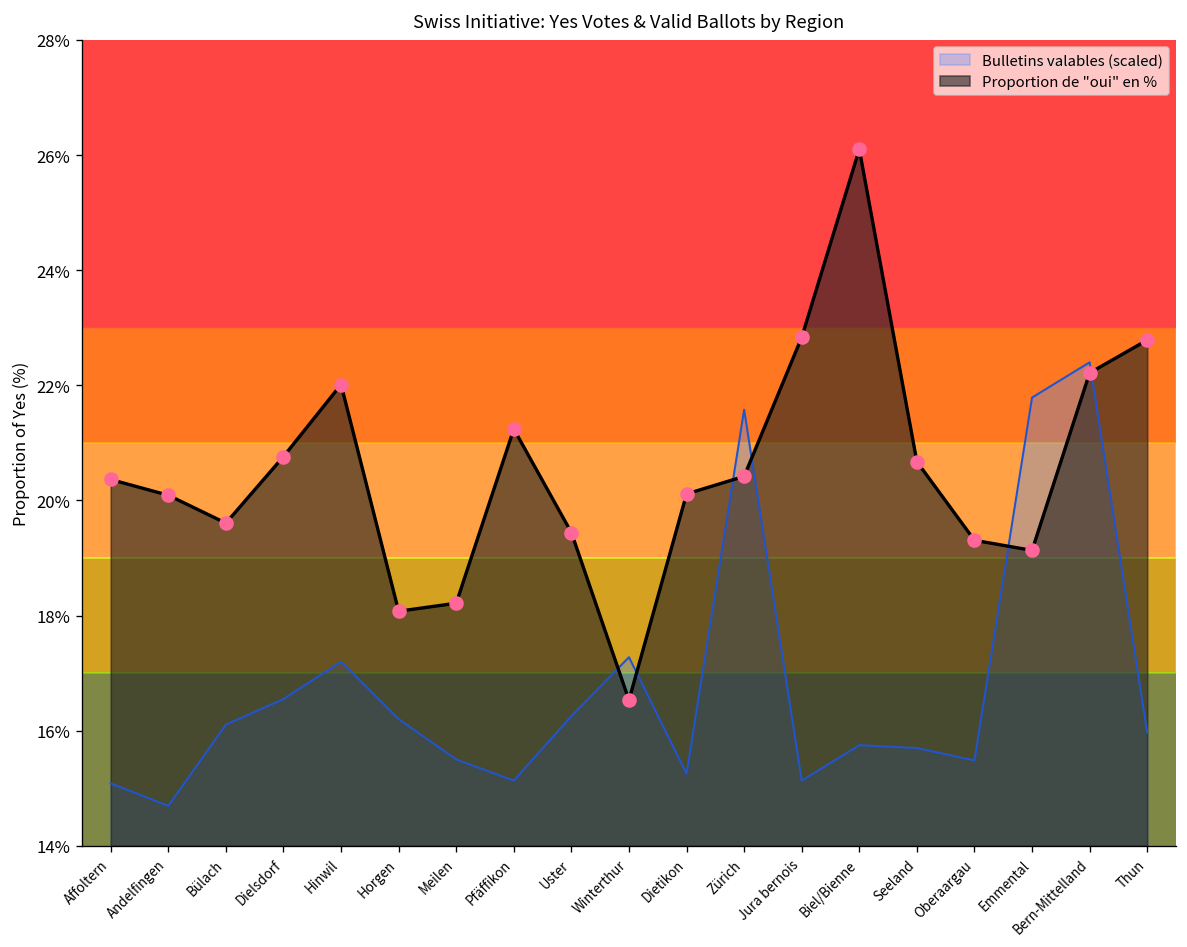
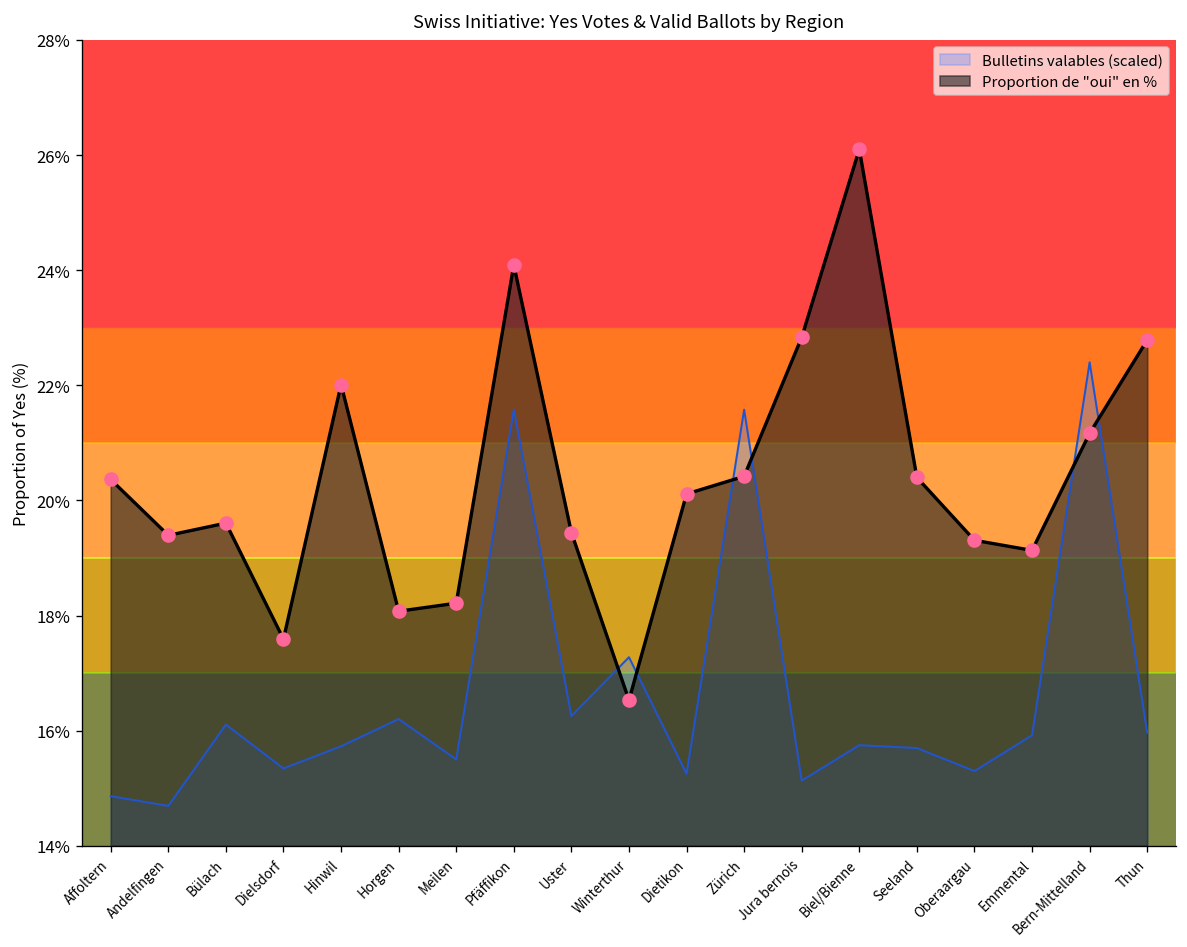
  {
    "Bulletins valables (scaled)": {
-     "Affoltern": "15.1%",
+     "Affoltern": "14.9%",
      "Andelfingen": "14.7%",
      "Bülach": "16.1%",
-     "Dielsdorf": "16.5%",
-     "Hinwil": "17.2%",
+     "Dielsdorf": "15.3%",
+     "Hinwil": "15.7%",
      "Horgen": "16.2%",
      "Meilen": "15.5%",
-     "Pfäffikon": "15.1%",
+     "Pfäffikon": "21.6%",
      "Uster": "16.3%",
      "Winterthur": "17.3%",
      "Dietikon": "15.3%",
      "Zürich": "21.6%",
      "Jura bernois": "15.1%",
      "Biel/Bienne": "15.7%",
      "Seeland": "15.7%",
-     "Oberaargau": "15.5%",
-     "Emmental": "21.8%",
+     "Oberaargau": "15.3%",
+     "Emmental": "15.9%",
      "Bern-Mittelland": "22.4%",
      "Thun": "16.0%"
    },
    "Proportion de \"oui\" en %": {
      "Affoltern": "20.4%",
-     "Andelfingen": "20.1%",
+     "Andelfingen": "19.4%",
      "Bülach": "19.6%",
-     "Dielsdorf": "20.8%",
+     "Dielsdorf": "17.6%",
      "Hinwil": "22.0%",
      "Horgen": "18.1%",
      "Meilen": "18.2%",
-     "Pfäffikon": "21.2%",
+     "Pfäffikon": "24.1%",
      "Uster": "19.4%",
      "Winterthur": "16.5%",
      "Dietikon": "20.1%",
      "Zürich": "20.4%",
      "Jura bernois": "22.8%",
      "Biel/Bienne": "26.1%",
-     "Seeland": "20.7%",
+     "Seeland": "20.4%",
      "Oberaargau": "19.3%",
      "Emmental": "19.1%",
-     "Bern-Mittelland": "22.2%",
+     "Bern-Mittelland": "21.2%",
      "Thun": "22.8%"
    }
  }
